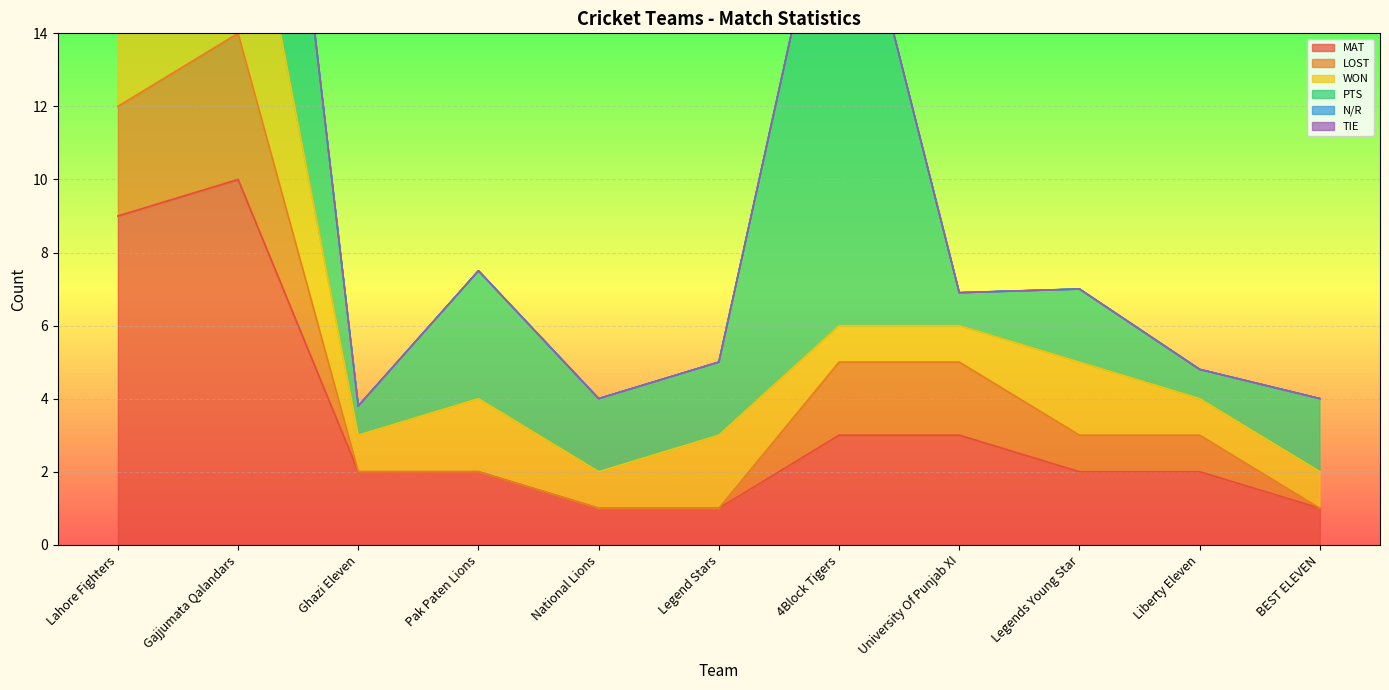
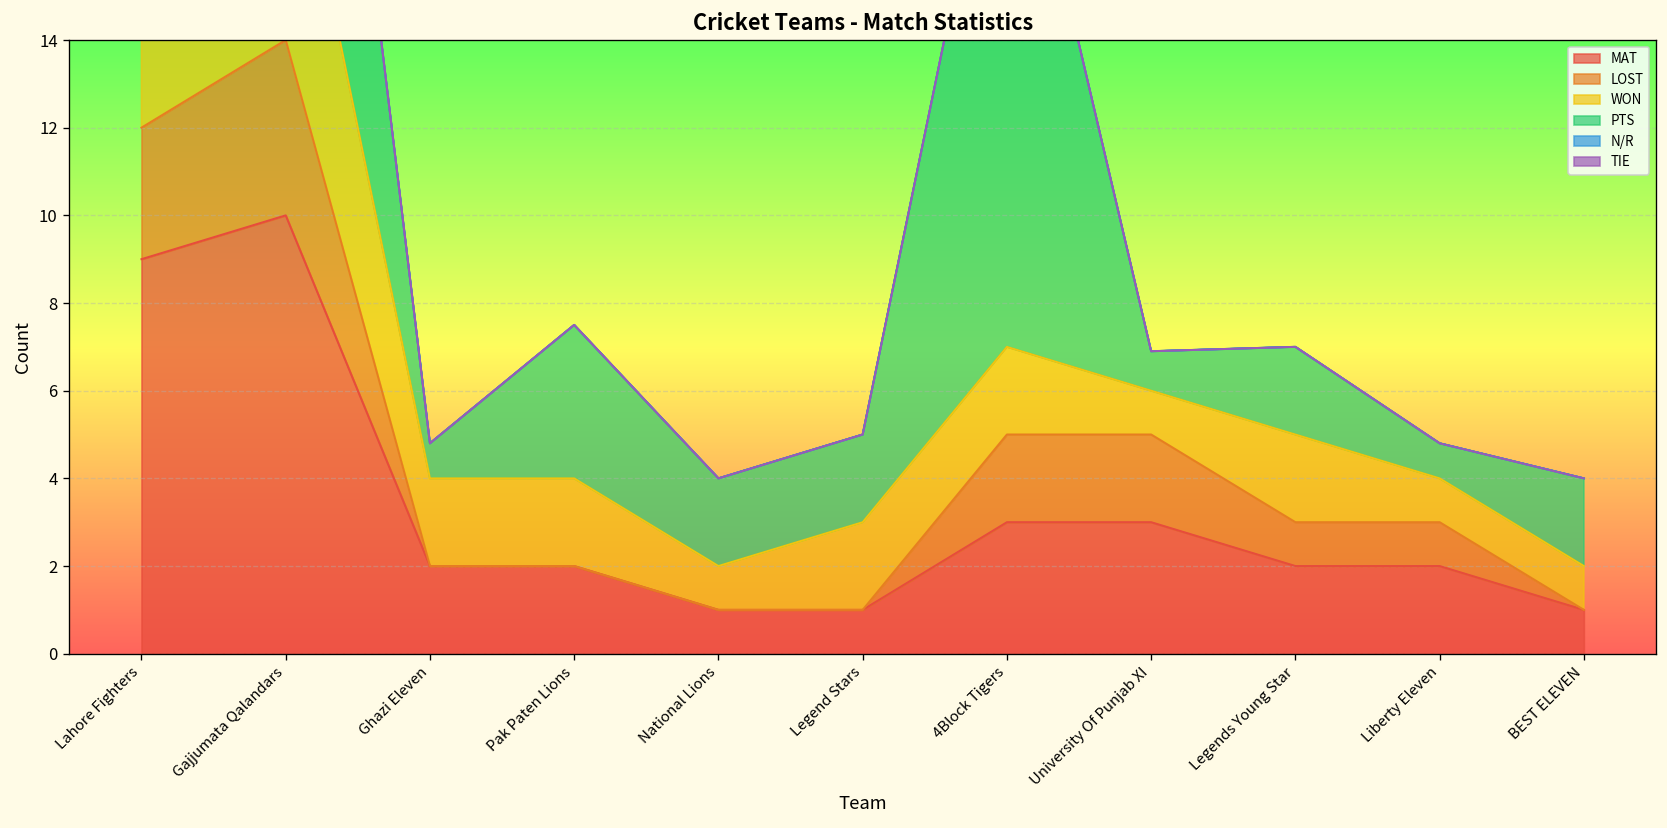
  {
    "WON": {
-     "Ghazi Eleven": 1,
+     "Ghazi Eleven": 2,
      "Pak Paten Lions": 2,
      "National Lions": 1,
      "Legend Stars": 2,
-     "4Block Tigers": 1,
+     "4Block Tigers": 2,
      "University Of Punjab XI": 1,
      "Legends Young Star": 2,
      "Liberty Eleven": 1,
      "BEST ELEVEN": 1
    }
  }
